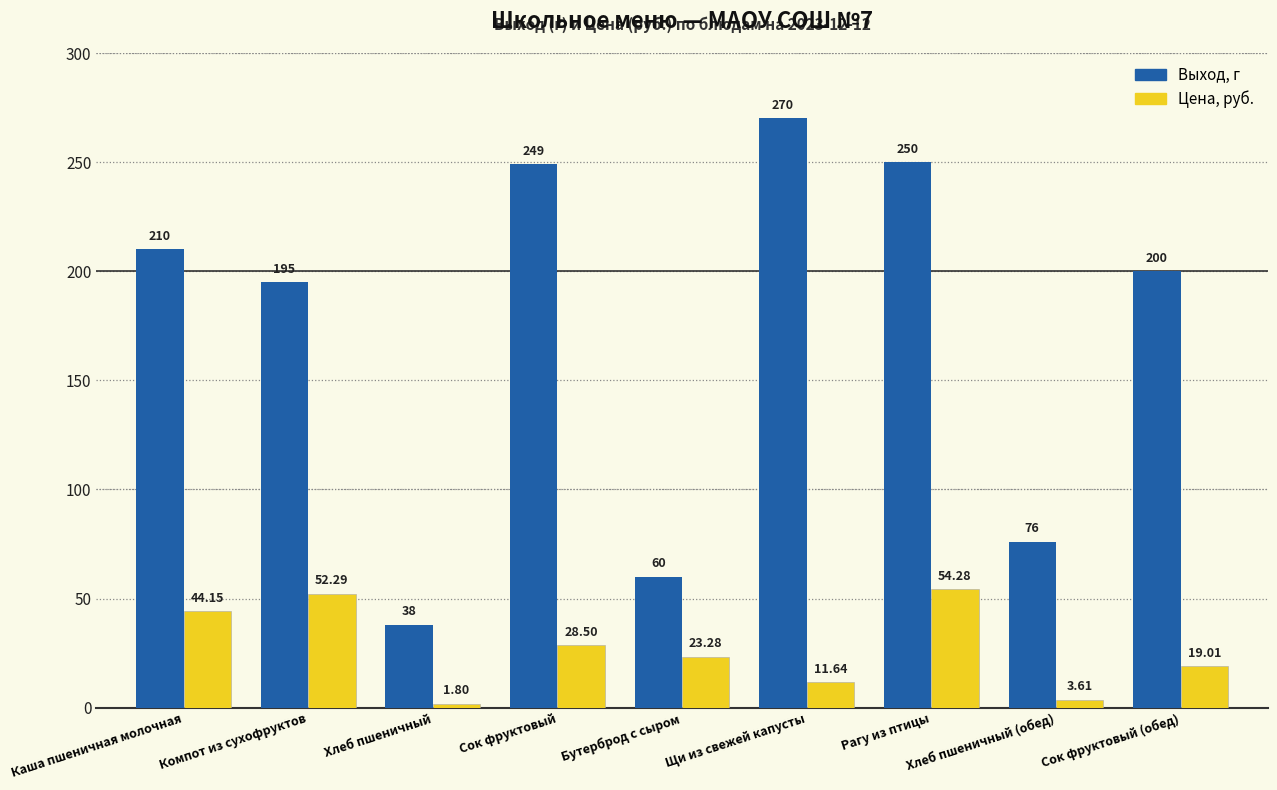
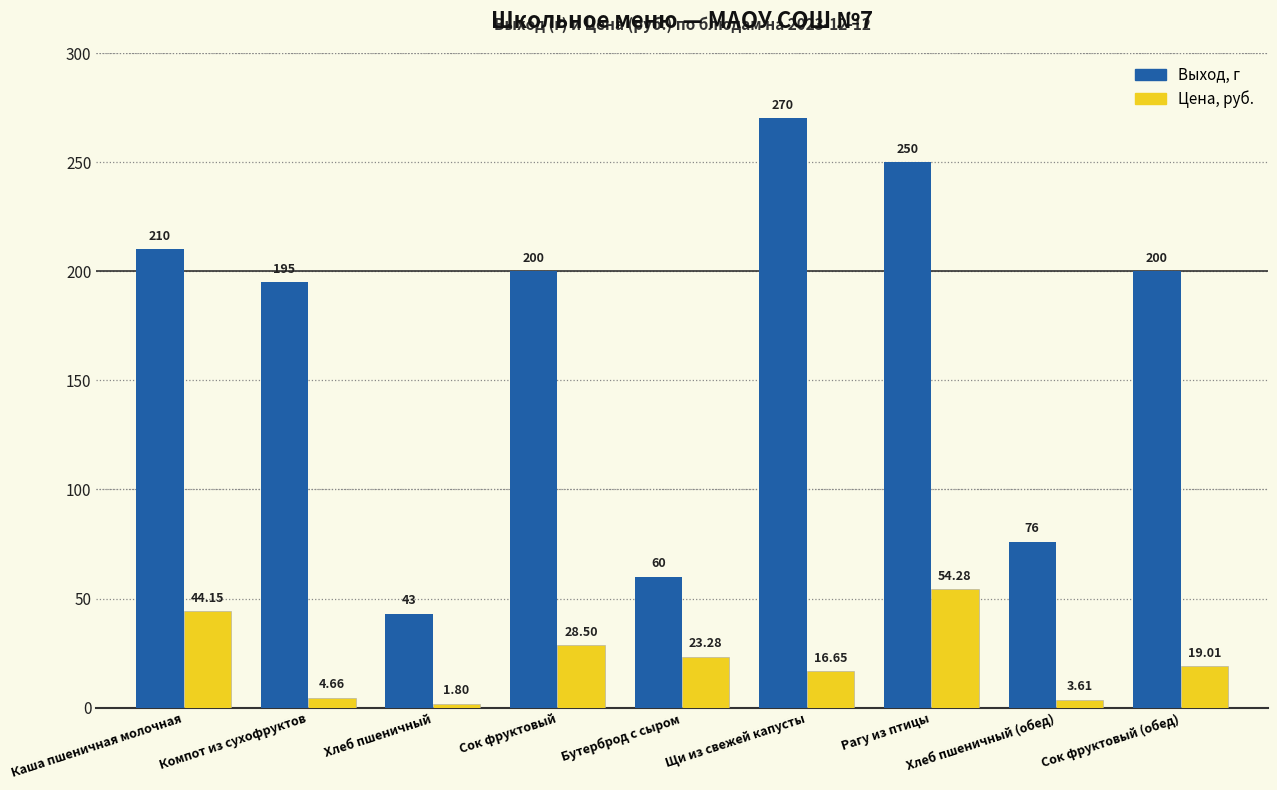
  {
    "Выход, г": {
      "Каша пшеничная молочная": 210,
      "Компот из сухофруктов": 195,
-     "Хлеб пшеничный": 38,
-     "Сок фруктовый": 249,
+     "Хлеб пшеничный": 43,
+     "Сок фруктовый": 200,
      "Бутерброд с сыром": 60,
      "Щи из свежей капусты": 270,
      "Рагу из птицы": 250,
      "Хлеб пшеничный (обед)": 76,
      "Сок фруктовый (обед)": 200
    },
    "Цена, руб.": {
      "Каша пшеничная молочная": 44.15,
-     "Компот из сухофруктов": 52.29,
+     "Компот из сухофруктов": 4.66,
      "Хлеб пшеничный": 1.80,
      "Сок фруктовый": 28.50,
      "Бутерброд с сыром": 23.28,
-     "Щи из свежей капусты": 11.64,
+     "Щи из свежей капусты": 16.65,
      "Рагу из птицы": 54.28,
      "Хлеб пшеничный (обед)": 3.61,
      "Сок фруктовый (обед)": 19.01
    }
  }
